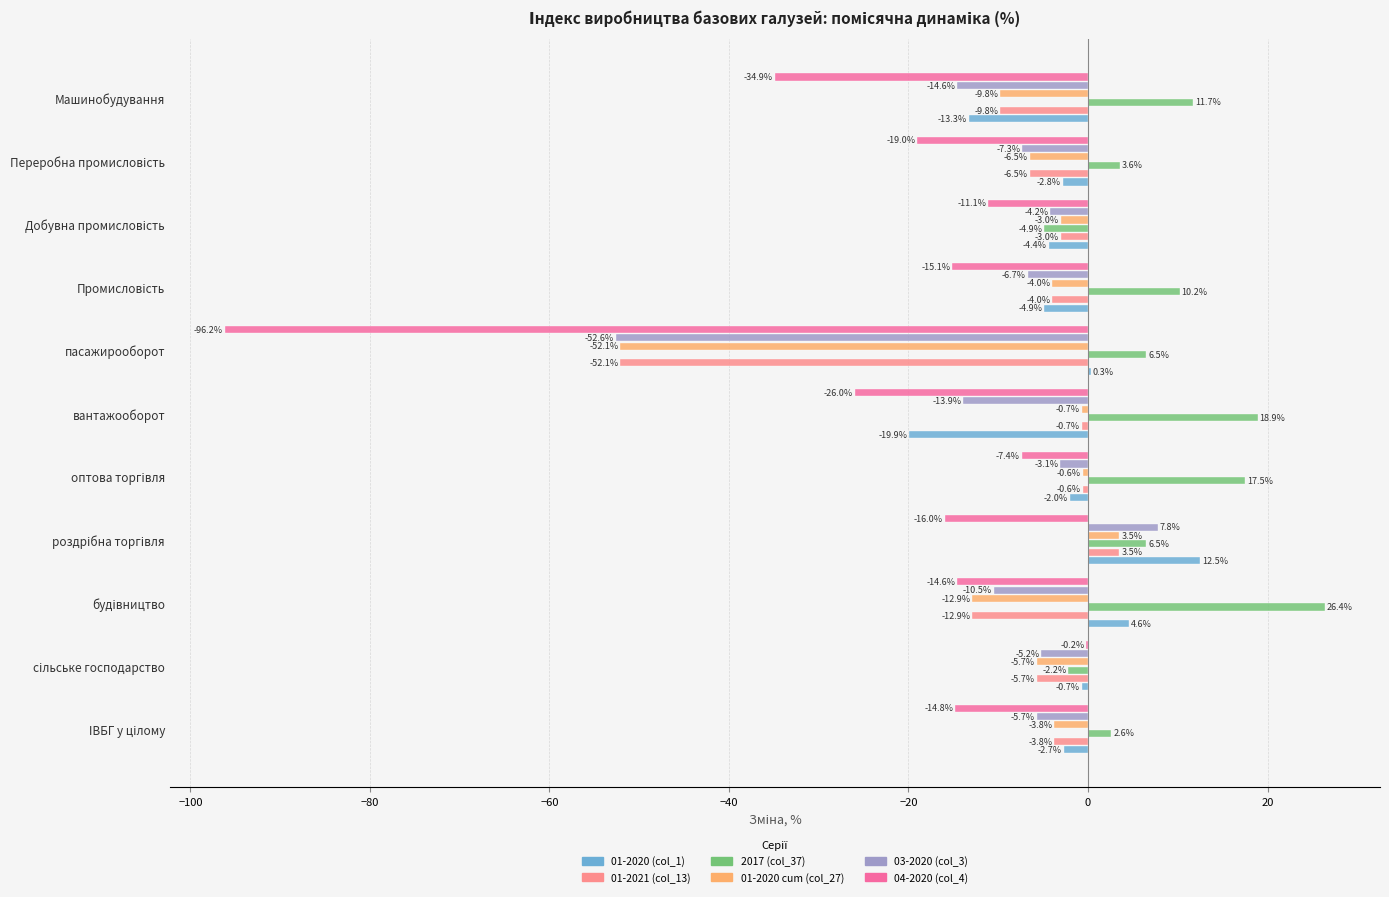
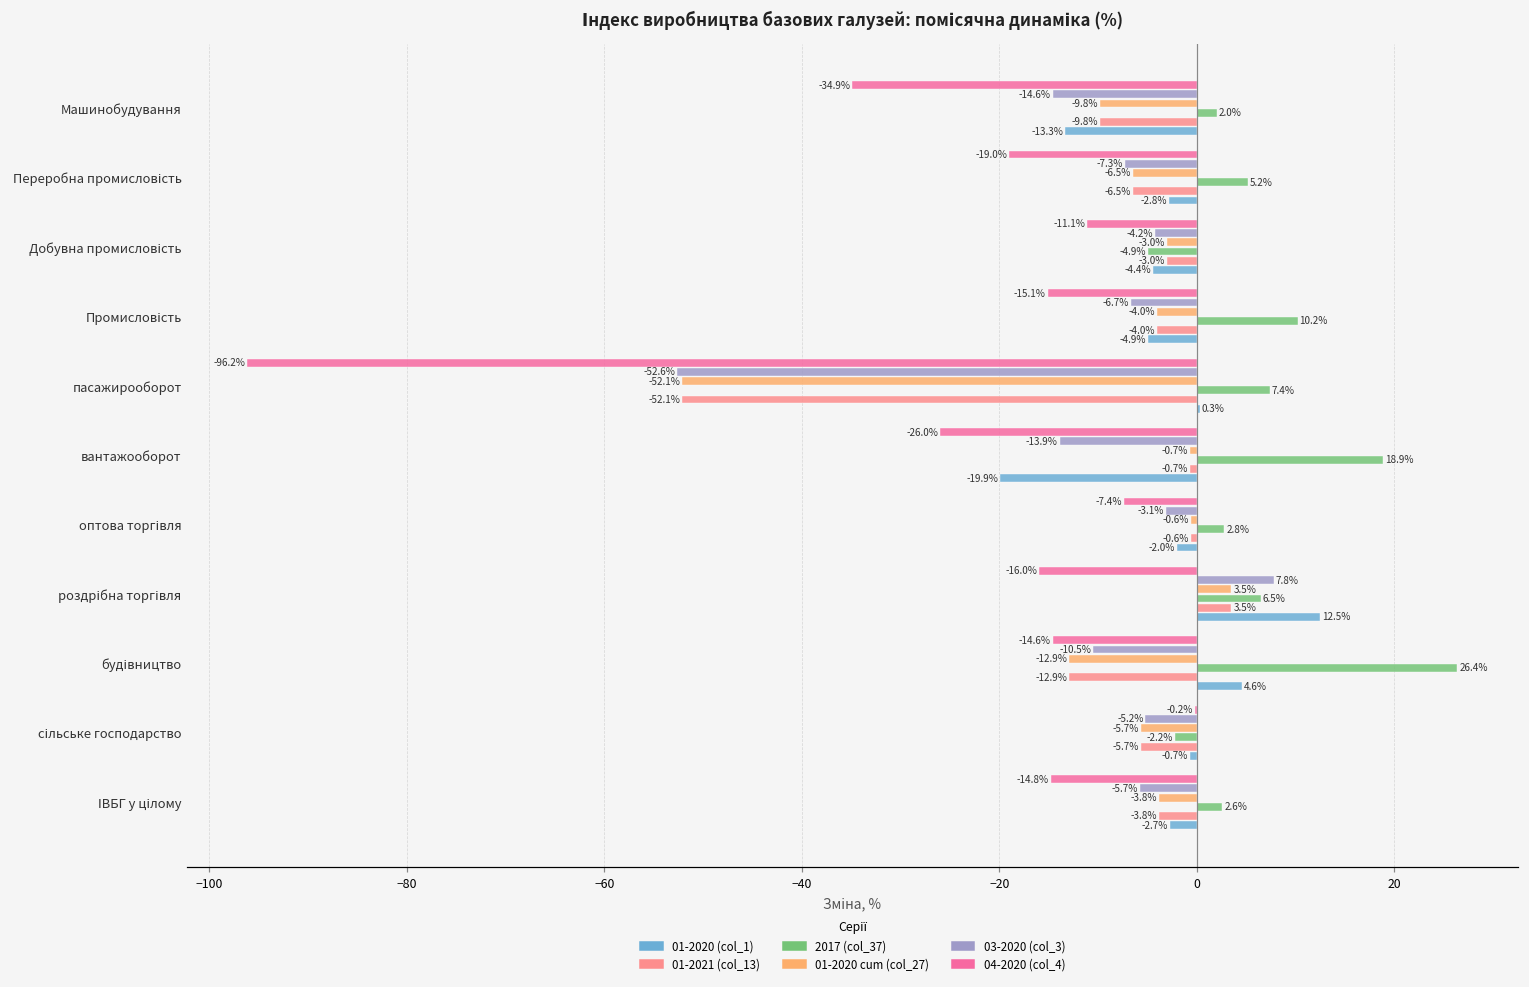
  {
    "2017 (col_37)": {
-     "Машинобудування": "11.7%",
-     "Переробна промисловість": "3.6%",
+     "Машинобудування": "2.0%",
+     "Переробна промисловість": "5.2%",
      "Добувна промисловість": "-4.9%",
      "Промисловість": "10.2%",
-     "пасажирооборот": "6.5%",
+     "пасажирооборот": "7.4%",
      "вантажооборот": "18.9%",
-     "оптова торгівля": "17.5%",
+     "оптова торгівля": "2.8%",
      "роздрібна торгівля": "6.5%",
      "будівництво": "26.4%",
      "сільське господарство": "-2.2%",
      "ІВБГ у цілому": "2.6%"
    }
  }
